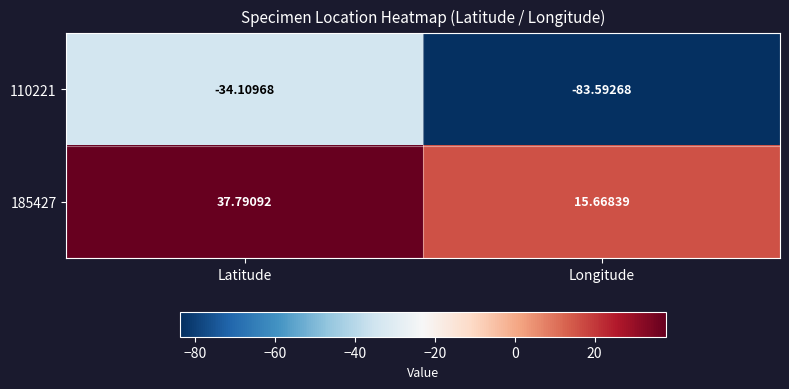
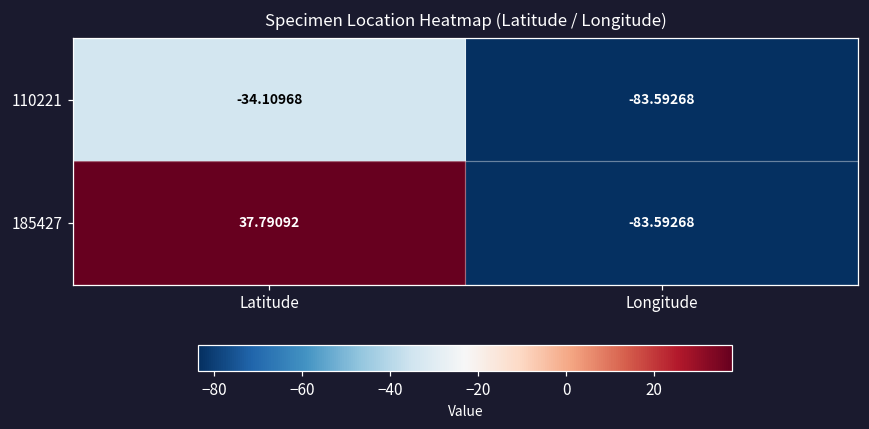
  {
    "110221": {
      "Latitude": -34.10968,
      "Longitude": -83.59268
    },
    "185427": {
      "Latitude": 37.79092,
-     "Longitude": 15.66839
+     "Longitude": -83.59268
    }
  }
